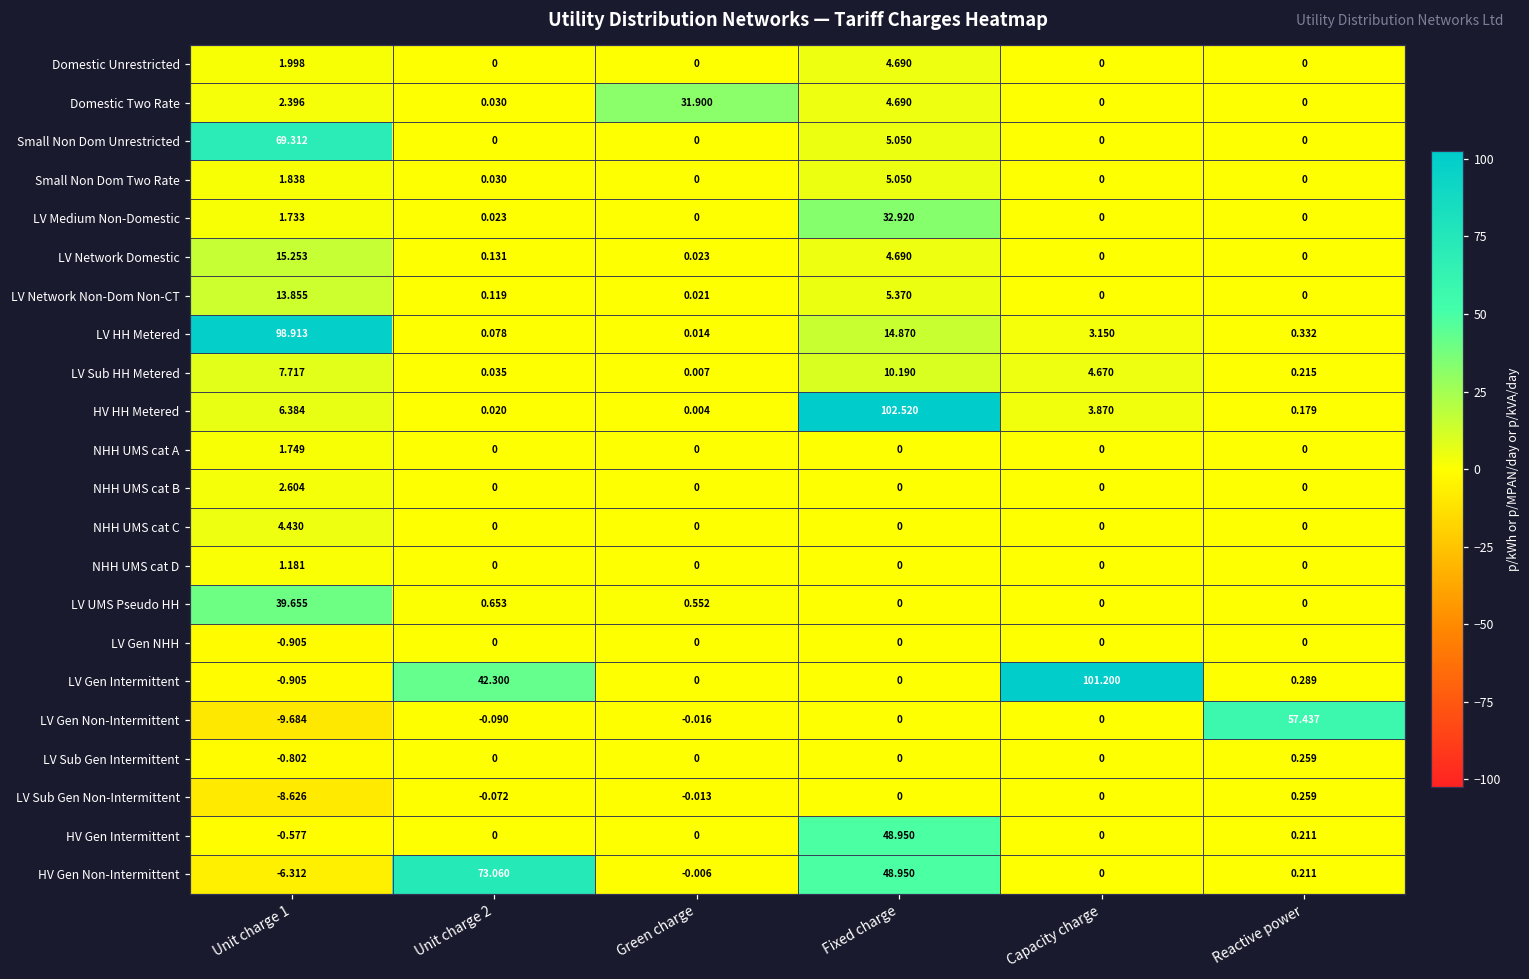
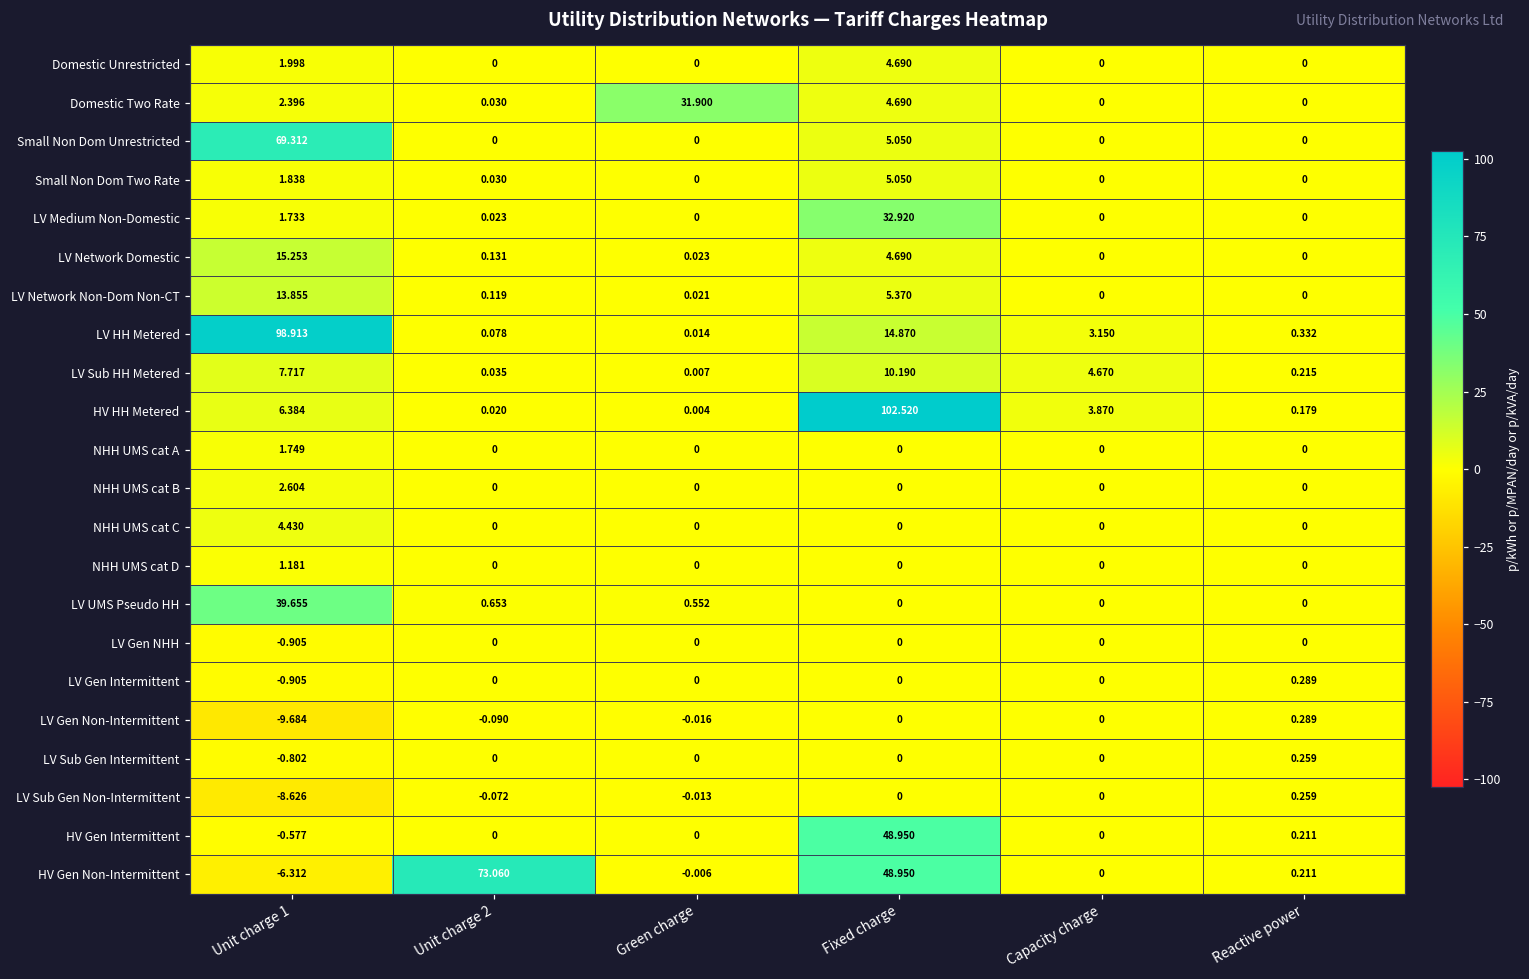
  {
    "Domestic Unrestricted": {
      "Unit charge 1": 1.998,
      "Unit charge 2": 0,
      "Green charge": 0,
      "Fixed charge": 4.690,
      "Capacity charge": 0,
      "Reactive power": 0
    },
    "Domestic Two Rate": {
      "Unit charge 1": 2.396,
      "Unit charge 2": 0.030,
      "Green charge": 31.900,
      "Fixed charge": 4.690,
      "Capacity charge": 0,
      "Reactive power": 0
    },
    "Small Non Dom Unrestricted": {
      "Unit charge 1": 69.312,
      "Unit charge 2": 0,
      "Green charge": 0,
      "Fixed charge": 5.050,
      "Capacity charge": 0,
      "Reactive power": 0
    },
    "Small Non Dom Two Rate": {
      "Unit charge 1": 1.838,
      "Unit charge 2": 0.030,
      "Green charge": 0,
      "Fixed charge": 5.050,
      "Capacity charge": 0,
      "Reactive power": 0
    },
    "LV Medium Non-Domestic": {
      "Unit charge 1": 1.733,
      "Unit charge 2": 0.023,
      "Green charge": 0,
      "Fixed charge": 32.920,
      "Capacity charge": 0,
      "Reactive power": 0
    },
    "LV Network Domestic": {
      "Unit charge 1": 15.253,
      "Unit charge 2": 0.131,
      "Green charge": 0.023,
      "Fixed charge": 4.690,
      "Capacity charge": 0,
      "Reactive power": 0
    },
    "LV Network Non-Dom Non-CT": {
      "Unit charge 1": 13.855,
      "Unit charge 2": 0.119,
      "Green charge": 0.021,
      "Fixed charge": 5.370,
      "Capacity charge": 0,
      "Reactive power": 0
    },
    "LV HH Metered": {
      "Unit charge 1": 98.913,
      "Unit charge 2": 0.078,
      "Green charge": 0.014,
      "Fixed charge": 14.870,
      "Capacity charge": 3.150,
      "Reactive power": 0.332
    },
    "LV Sub HH Metered": {
      "Unit charge 1": 7.717,
      "Unit charge 2": 0.035,
      "Green charge": 0.007,
      "Fixed charge": 10.190,
      "Capacity charge": 4.670,
      "Reactive power": 0.215
    },
    "HV HH Metered": {
      "Unit charge 1": 6.384,
      "Unit charge 2": 0.020,
      "Green charge": 0.004,
      "Fixed charge": 102.520,
      "Capacity charge": 3.870,
      "Reactive power": 0.179
    },
    "NHH UMS cat A": {
      "Unit charge 1": 1.749,
      "Unit charge 2": 0,
      "Green charge": 0,
      "Fixed charge": 0,
      "Capacity charge": 0,
      "Reactive power": 0
    },
    "NHH UMS cat B": {
      "Unit charge 1": 2.604,
      "Unit charge 2": 0,
      "Green charge": 0,
      "Fixed charge": 0,
      "Capacity charge": 0,
      "Reactive power": 0
    },
    "NHH UMS cat C": {
      "Unit charge 1": 4.430,
      "Unit charge 2": 0,
      "Green charge": 0,
      "Fixed charge": 0,
      "Capacity charge": 0,
      "Reactive power": 0
    },
    "NHH UMS cat D": {
      "Unit charge 1": 1.181,
      "Unit charge 2": 0,
      "Green charge": 0,
      "Fixed charge": 0,
      "Capacity charge": 0,
      "Reactive power": 0
    },
    "LV UMS Pseudo HH": {
      "Unit charge 1": 39.655,
      "Unit charge 2": 0.653,
      "Green charge": 0.552,
      "Fixed charge": 0,
      "Capacity charge": 0,
      "Reactive power": 0
    },
    "LV Gen NHH": {
      "Unit charge 1": -0.905,
      "Unit charge 2": 0,
      "Green charge": 0,
      "Fixed charge": 0,
      "Capacity charge": 0,
      "Reactive power": 0
    },
    "LV Gen Intermittent": {
      "Unit charge 1": -0.905,
-     "Unit charge 2": 42.300,
+     "Unit charge 2": 0,
      "Green charge": 0,
      "Fixed charge": 0,
-     "Capacity charge": 101.200,
+     "Capacity charge": 0,
      "Reactive power": 0.289
    },
    "LV Gen Non-Intermittent": {
      "Unit charge 1": -9.684,
      "Unit charge 2": -0.090,
      "Green charge": -0.016,
      "Fixed charge": 0,
      "Capacity charge": 0,
-     "Reactive power": 57.437
+     "Reactive power": 0.289
    },
    "LV Sub Gen Intermittent": {
      "Unit charge 1": -0.802,
      "Unit charge 2": 0,
      "Green charge": 0,
      "Fixed charge": 0,
      "Capacity charge": 0,
      "Reactive power": 0.259
    },
    "LV Sub Gen Non-Intermittent": {
      "Unit charge 1": -8.626,
      "Unit charge 2": -0.072,
      "Green charge": -0.013,
      "Fixed charge": 0,
      "Capacity charge": 0,
      "Reactive power": 0.259
    },
    "HV Gen Intermittent": {
      "Unit charge 1": -0.577,
      "Unit charge 2": 0,
      "Green charge": 0,
      "Fixed charge": 48.950,
      "Capacity charge": 0,
      "Reactive power": 0.211
    },
    "HV Gen Non-Intermittent": {
      "Unit charge 1": -6.312,
      "Unit charge 2": 73.060,
      "Green charge": -0.006,
      "Fixed charge": 48.950,
      "Capacity charge": 0,
      "Reactive power": 0.211
    }
  }
